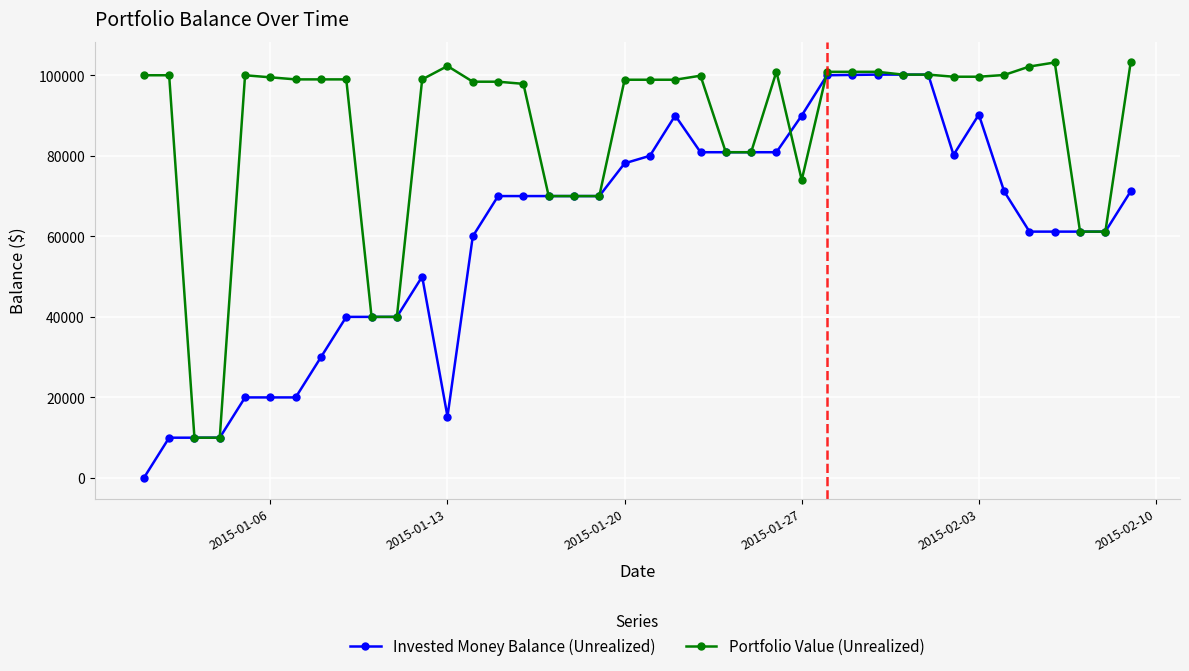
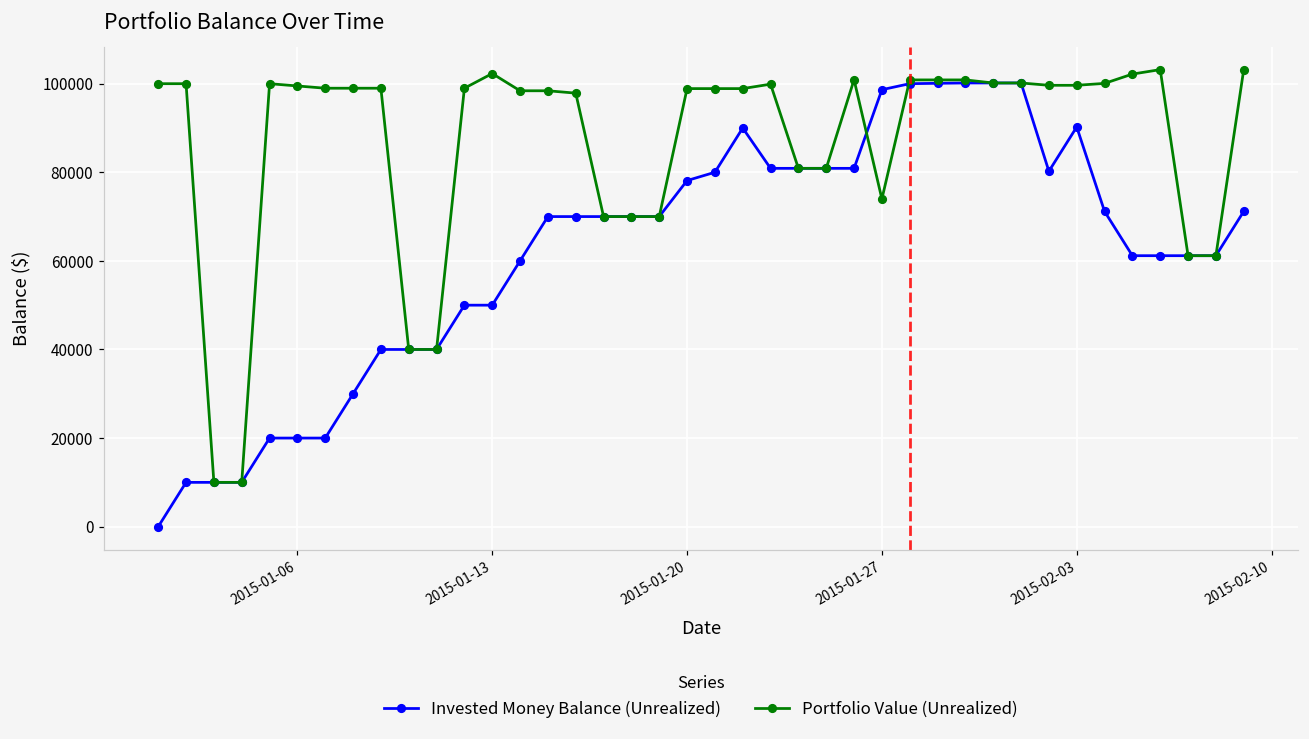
  {
    "Invested Money Balance (Unrealized)": {
      "2015-01-06": 20000,
-     "2015-01-13": 15000,
+     "2015-01-13": 50000,
      "2015-01-20": 78000,
-     "2015-01-27": 90000,
+     "2015-01-27": 99000,
      "2015-02-03": 90000
    },
    "Portfolio Value (Unrealized)": {
      "2015-01-06": 99000,
      "2015-01-13": 102000,
      "2015-01-20": 99000,
      "2015-01-27": 74000,
      "2015-02-03": 100000
    }
  }
